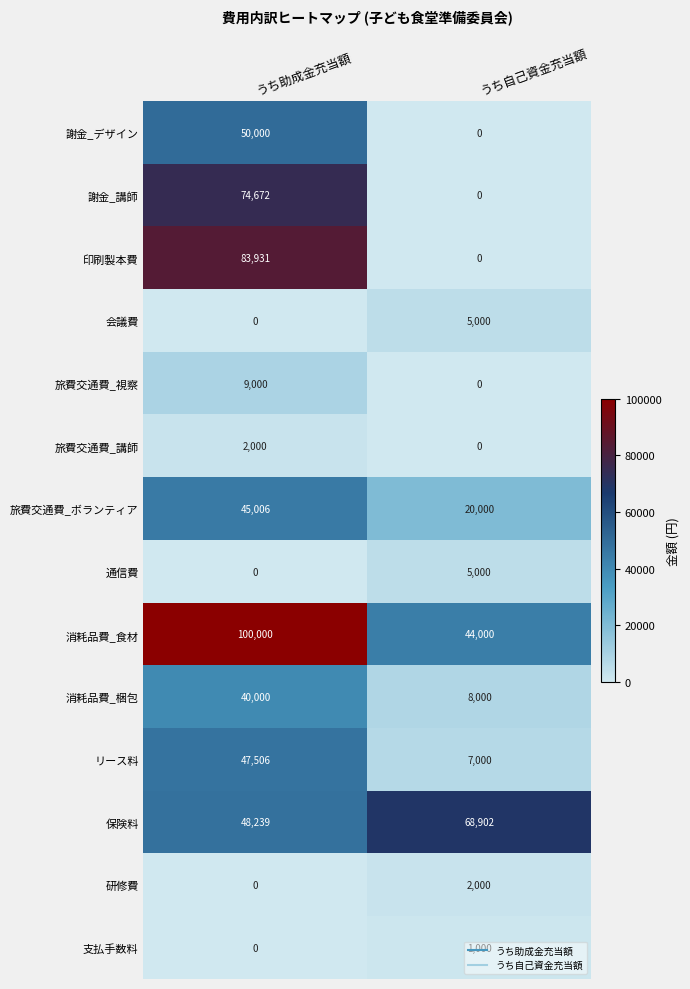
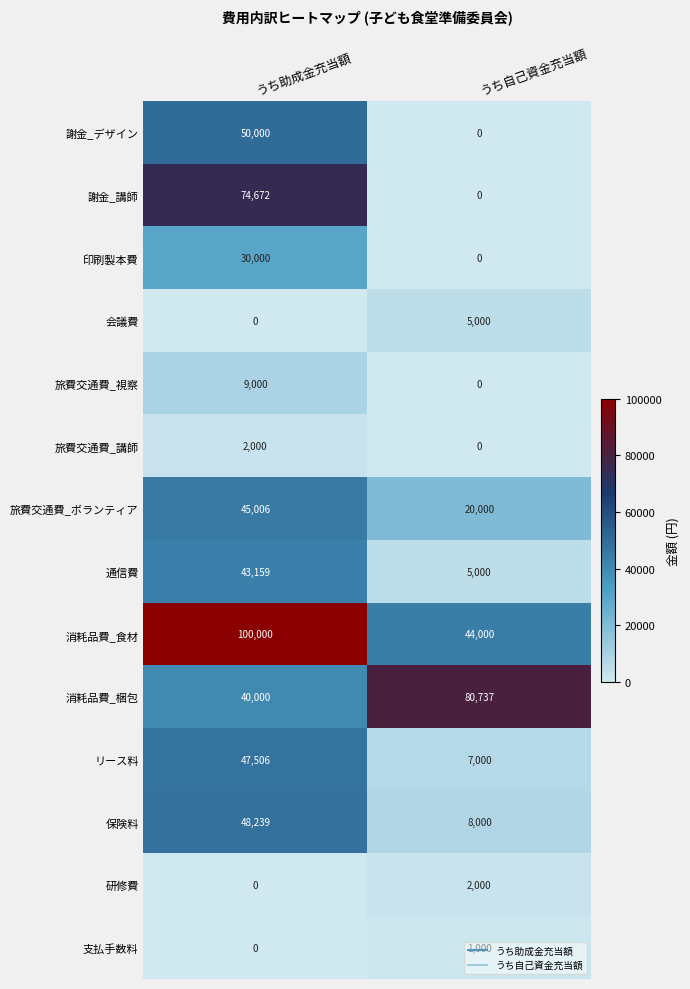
  {
    "謝金_デザイン": {
      "うち助成金充当額": "50,000",
      "うち自己資金充当額": "0"
    },
    "謝金_講師": {
      "うち助成金充当額": "74,672",
      "うち自己資金充当額": "0"
    },
    "印刷製本費": {
-     "うち助成金充当額": "83,931",
+     "うち助成金充当額": "30,000",
      "うち自己資金充当額": "0"
    },
    "会議費": {
      "うち助成金充当額": "0",
      "うち自己資金充当額": "5,000"
    },
    "旅費交通費_視察": {
      "うち助成金充当額": "9,000",
      "うち自己資金充当額": "0"
    },
    "旅費交通費_講師": {
      "うち助成金充当額": "2,000",
      "うち自己資金充当額": "0"
    },
    "旅費交通費_ボランティア": {
      "うち助成金充当額": "45,006",
      "うち自己資金充当額": "20,000"
    },
    "通信費": {
-     "うち助成金充当額": "0",
+     "うち助成金充当額": "43,159",
      "うち自己資金充当額": "5,000"
    },
    "消耗品費_食材": {
      "うち助成金充当額": "100,000",
      "うち自己資金充当額": "44,000"
    },
    "消耗品費_梱包": {
      "うち助成金充当額": "40,000",
-     "うち自己資金充当額": "8,000"
+     "うち自己資金充当額": "80,737"
    },
    "リース料": {
      "うち助成金充当額": "47,506",
      "うち自己資金充当額": "7,000"
    },
    "保険料": {
      "うち助成金充当額": "48,239",
-     "うち自己資金充当額": "68,902"
+     "うち自己資金充当額": "8,000"
    },
    "研修費": {
      "うち助成金充当額": "0",
      "うち自己資金充当額": "2,000"
    },
    "支払手数料": {
      "うち助成金充当額": "0"
    }
  }
